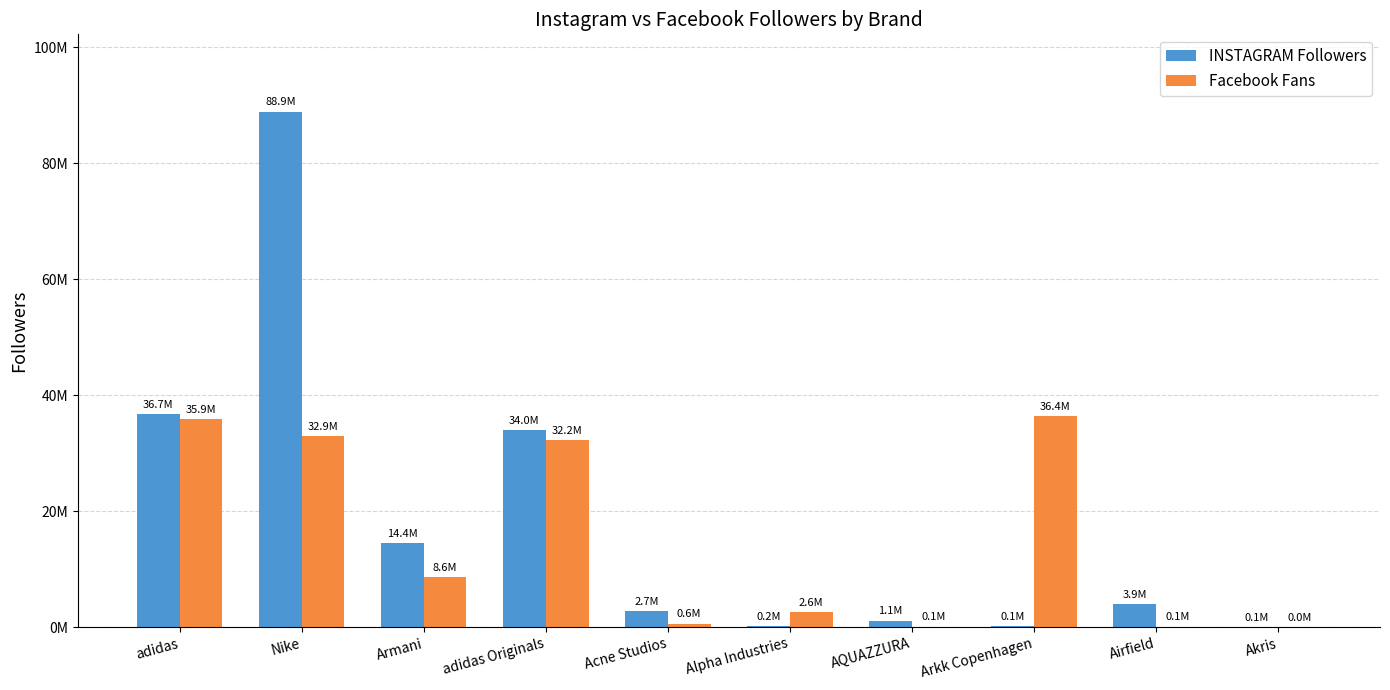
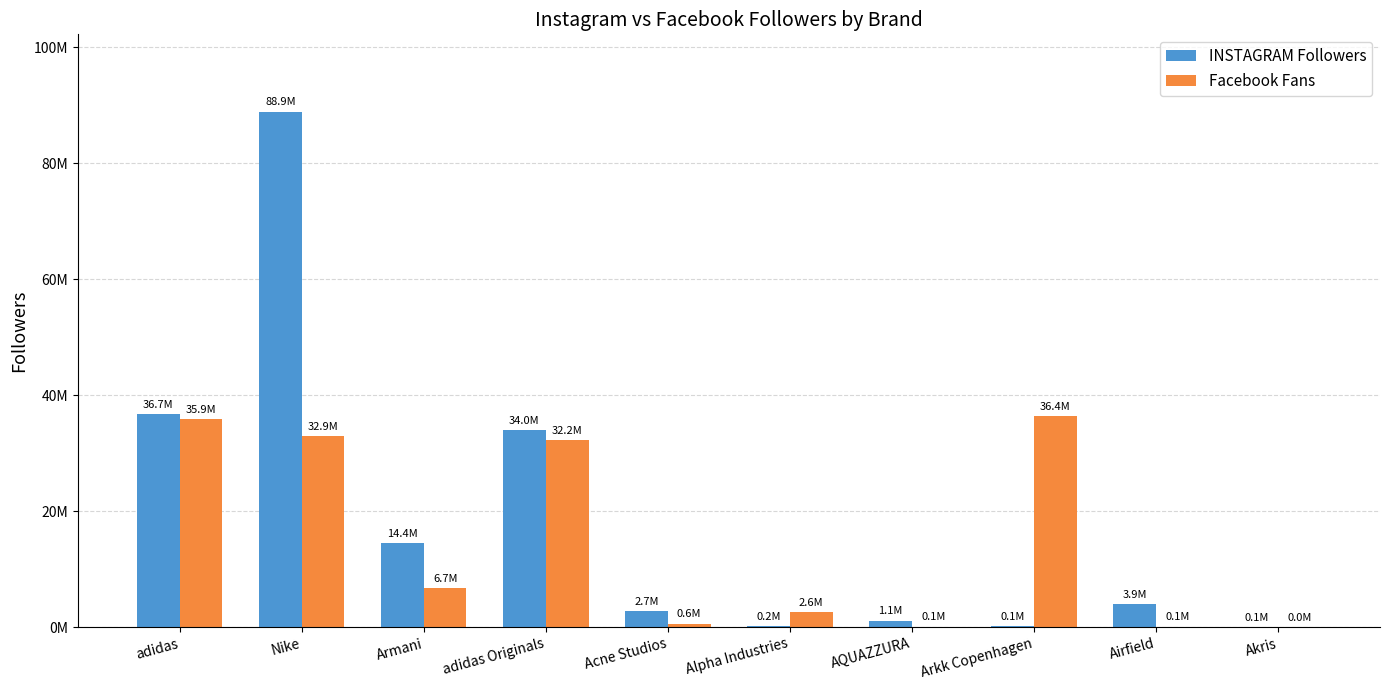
  {
    "INSTAGRAM Followers": {
      "adidas": "36.7M",
      "Nike": "88.9M",
      "Armani": "14.4M",
      "adidas Originals": "34.0M",
      "Acne Studios": "2.7M",
      "Alpha Industries": "0.2M",
      "AQUAZZURA": "1.1M",
      "Arkk Copenhagen": "0.1M",
      "Airfield": "3.9M",
      "Akris": "0.1M"
    },
    "Facebook Fans": {
      "adidas": "35.9M",
      "Nike": "32.9M",
-     "Armani": "8.6M",
+     "Armani": "6.7M",
      "adidas Originals": "32.2M",
      "Acne Studios": "0.6M",
      "Alpha Industries": "2.6M",
      "AQUAZZURA": "0.1M",
      "Arkk Copenhagen": "36.4M",
      "Airfield": "0.1M"
    }
  }
